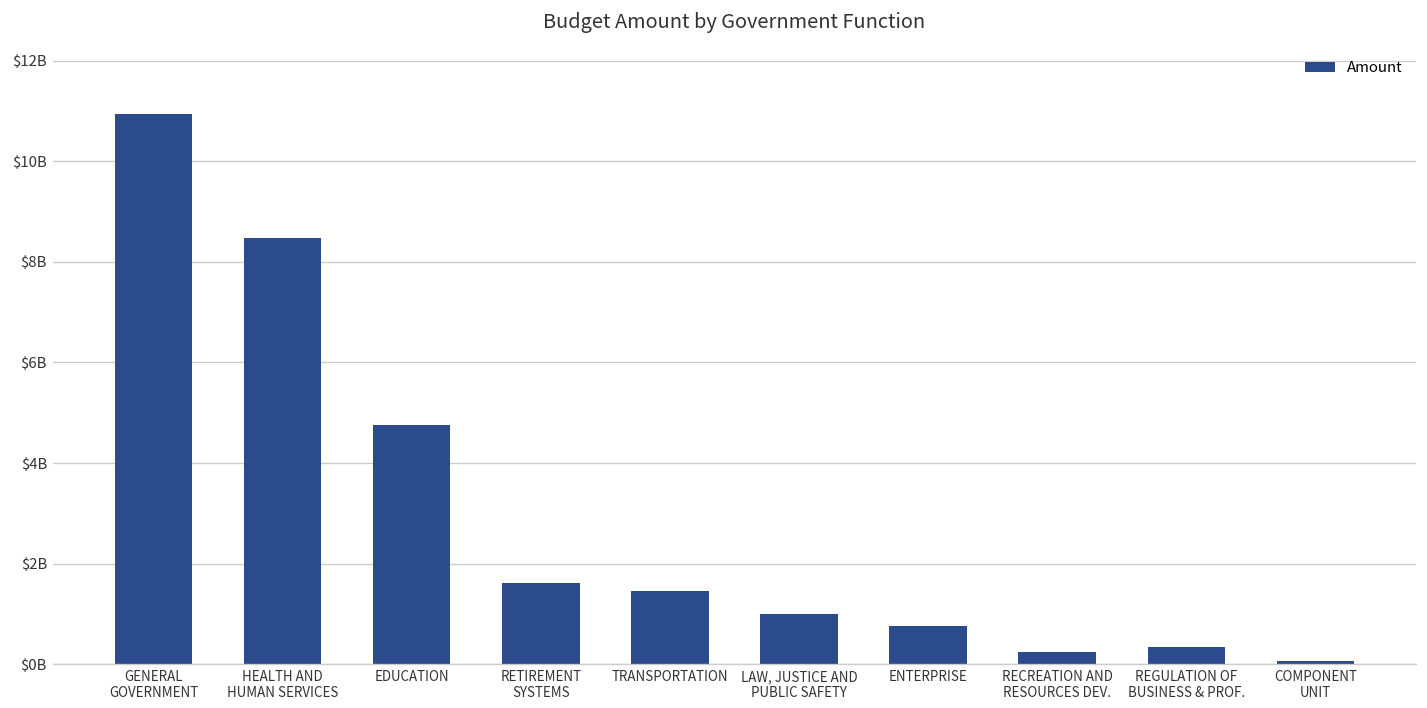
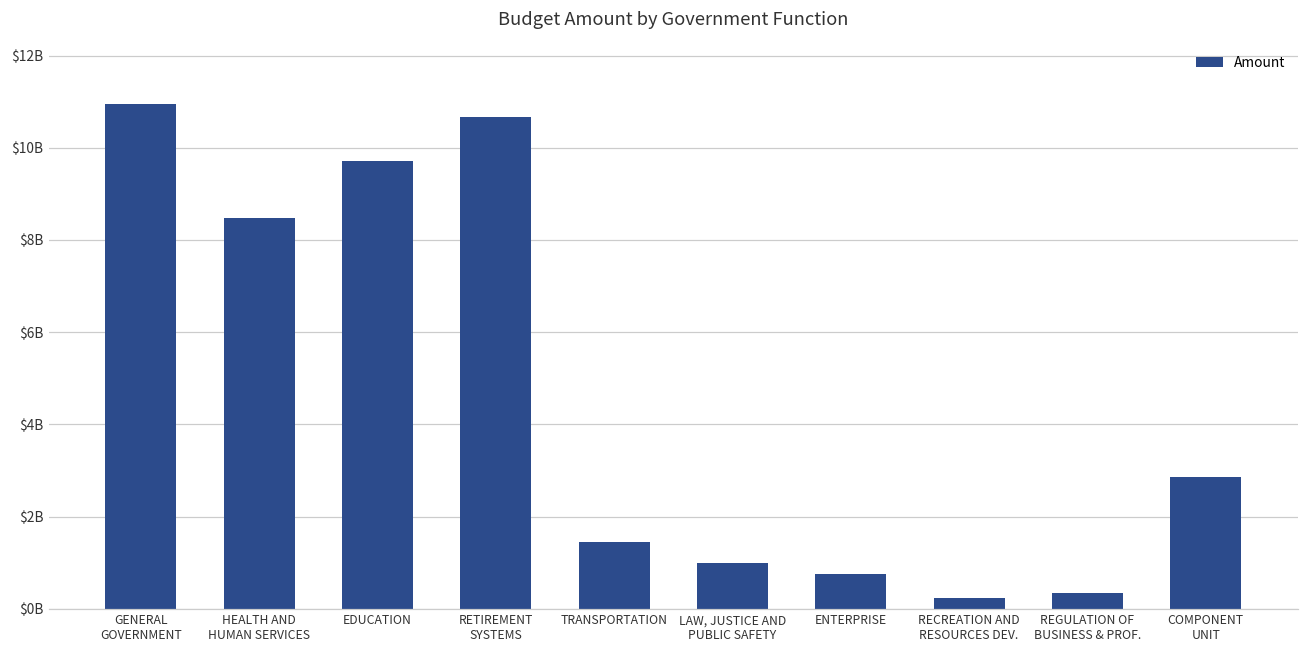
  {
    "GENERAL GOVERNMENT": "$10900000000",
    "HEALTH AND HUMAN SERVICES": "$8500000000",
-   "EDUCATION": "$4800000000",
-   "RETIREMENT SYSTEMS": "$1600000000",
+   "EDUCATION": "$9700000000",
+   "RETIREMENT SYSTEMS": "$10700000000",
    "TRANSPORTATION": "$1500000000",
    "LAW, JUSTICE AND PUBLIC SAFETY": "$1000000000",
    "ENTERPRISE": "$800000000",
    "RECREATION AND RESOURCES DEV.": "$200000000",
    "REGULATION OF BUSINESS & PROF.": "$300000000",
-   "COMPONENT UNIT": "$100000000"
+   "COMPONENT UNIT": "$2900000000"
  }
